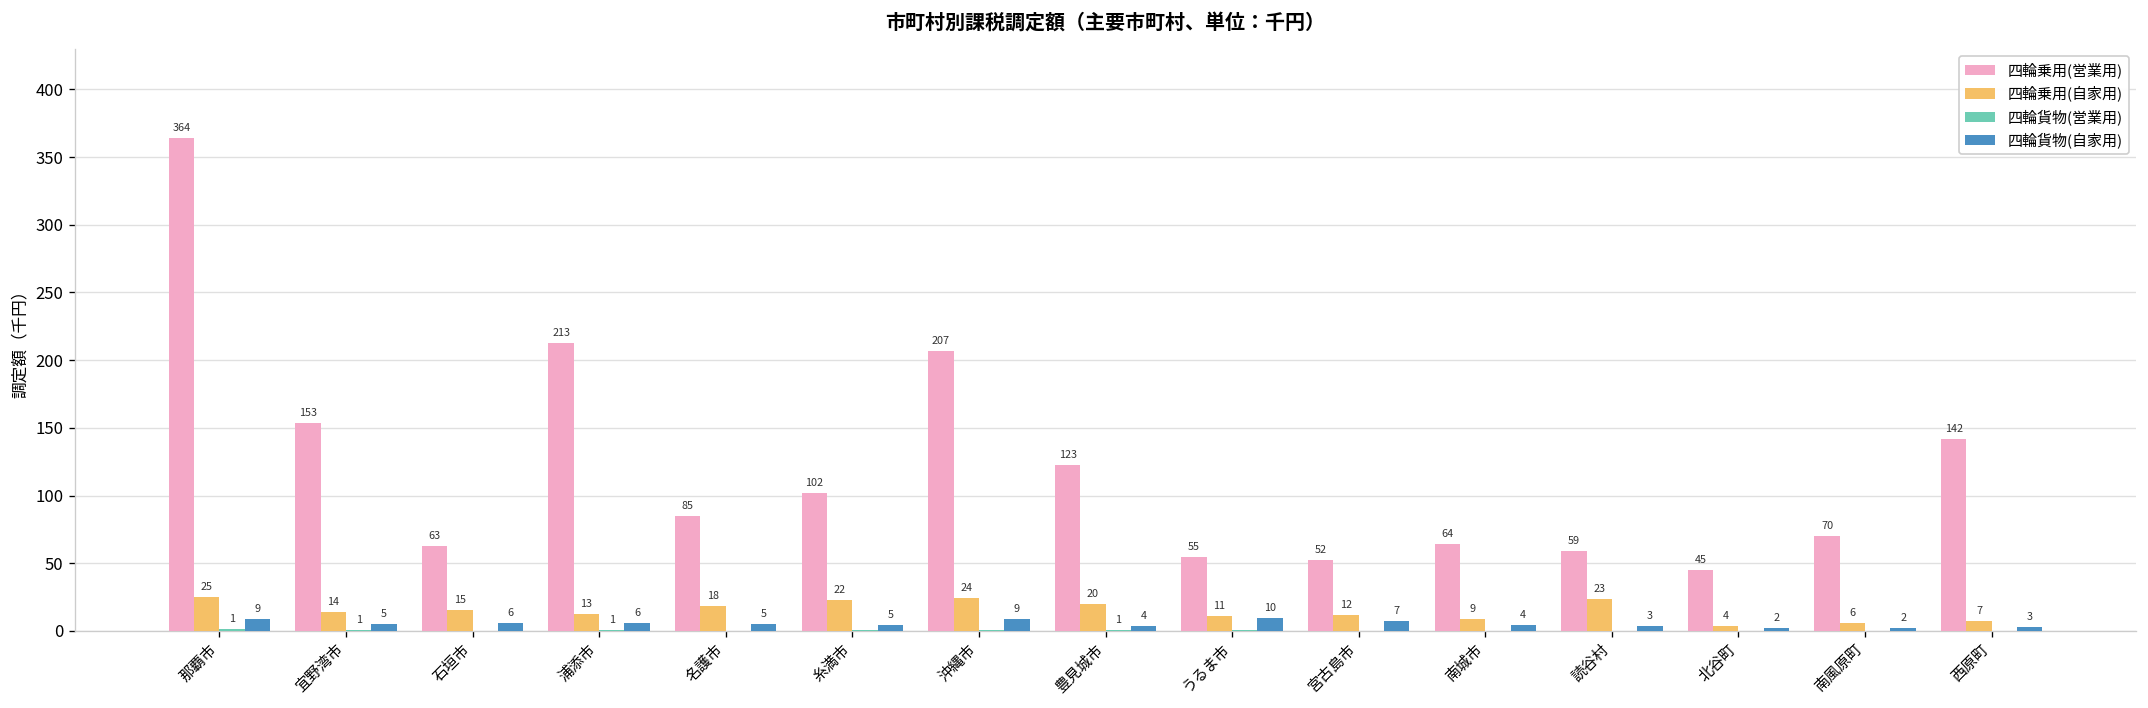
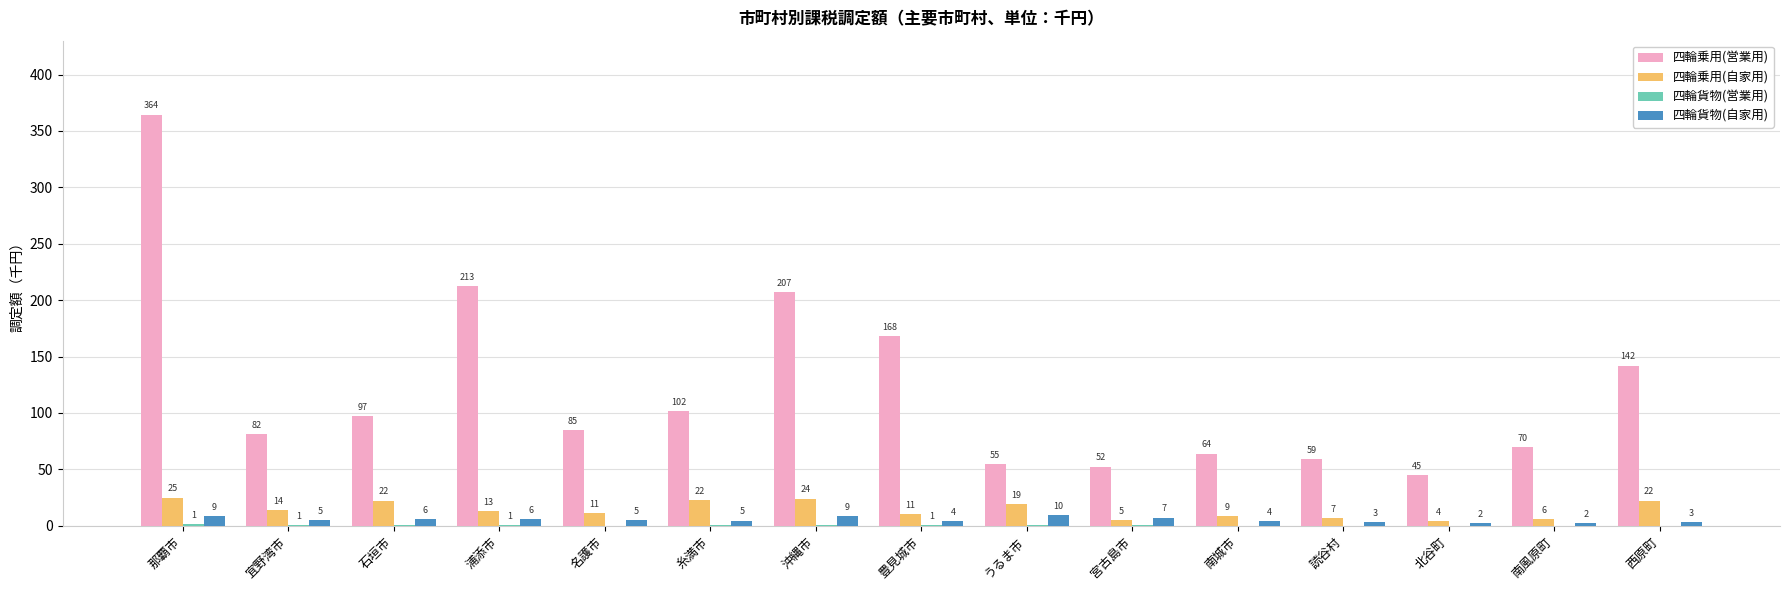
  {
    "四輪乗用(営業用)": {
      "那覇市": 364,
-     "宜野湾市": 153,
-     "石垣市": 63,
+     "宜野湾市": 82,
+     "石垣市": 97,
      "浦添市": 213,
      "名護市": 85,
      "糸満市": 102,
      "沖縄市": 207,
-     "豊見城市": 123,
+     "豊見城市": 168,
      "うるま市": 55,
      "宮古島市": 52,
      "南城市": 64,
      "読谷村": 59,
      "北谷町": 45,
      "南風原町": 70,
      "西原町": 142
    },
    "四輪乗用(自家用)": {
      "那覇市": 25,
      "宜野湾市": 14,
-     "石垣市": 15,
+     "石垣市": 22,
      "浦添市": 13,
-     "名護市": 18,
+     "名護市": 11,
      "糸満市": 22,
      "沖縄市": 24,
-     "豊見城市": 20,
-     "うるま市": 11,
-     "宮古島市": 12,
+     "豊見城市": 11,
+     "うるま市": 19,
+     "宮古島市": 5,
      "南城市": 9,
-     "読谷村": 23,
+     "読谷村": 7,
      "北谷町": 4,
      "南風原町": 6,
-     "西原町": 7
+     "西原町": 22
    },
    "四輪貨物(営業用)": {
      "那覇市": 1,
      "宜野湾市": 1,
      "浦添市": 1,
      "豊見城市": 1
    },
    "四輪貨物(自家用)": {
      "那覇市": 9,
      "宜野湾市": 5,
      "石垣市": 6,
      "浦添市": 6,
      "名護市": 5,
      "糸満市": 5,
      "沖縄市": 9,
      "豊見城市": 4,
      "うるま市": 10,
      "宮古島市": 7,
      "南城市": 4,
      "読谷村": 3,
      "北谷町": 2,
      "南風原町": 2,
      "西原町": 3
    }
  }
